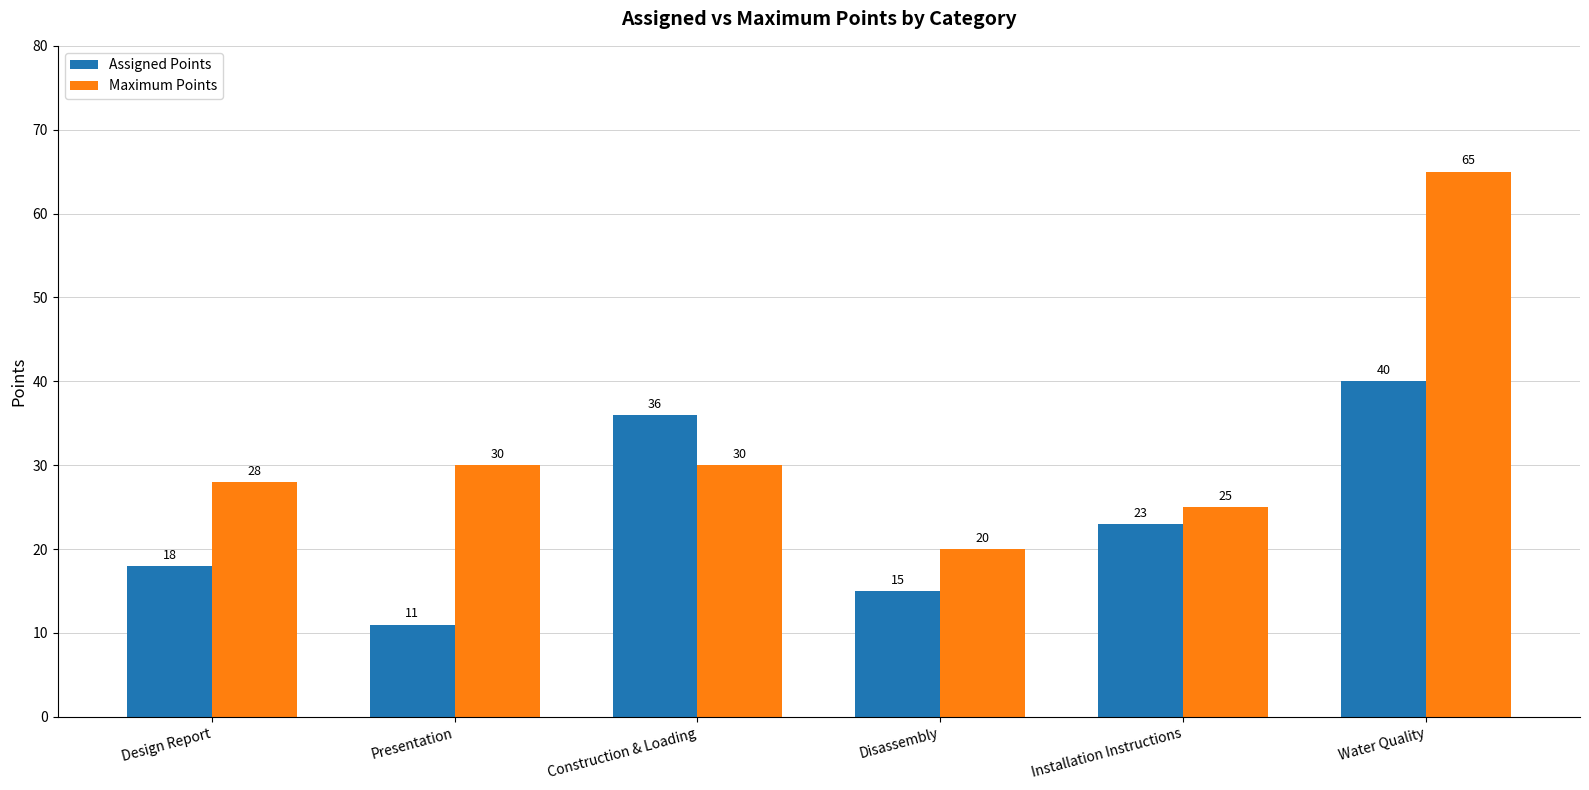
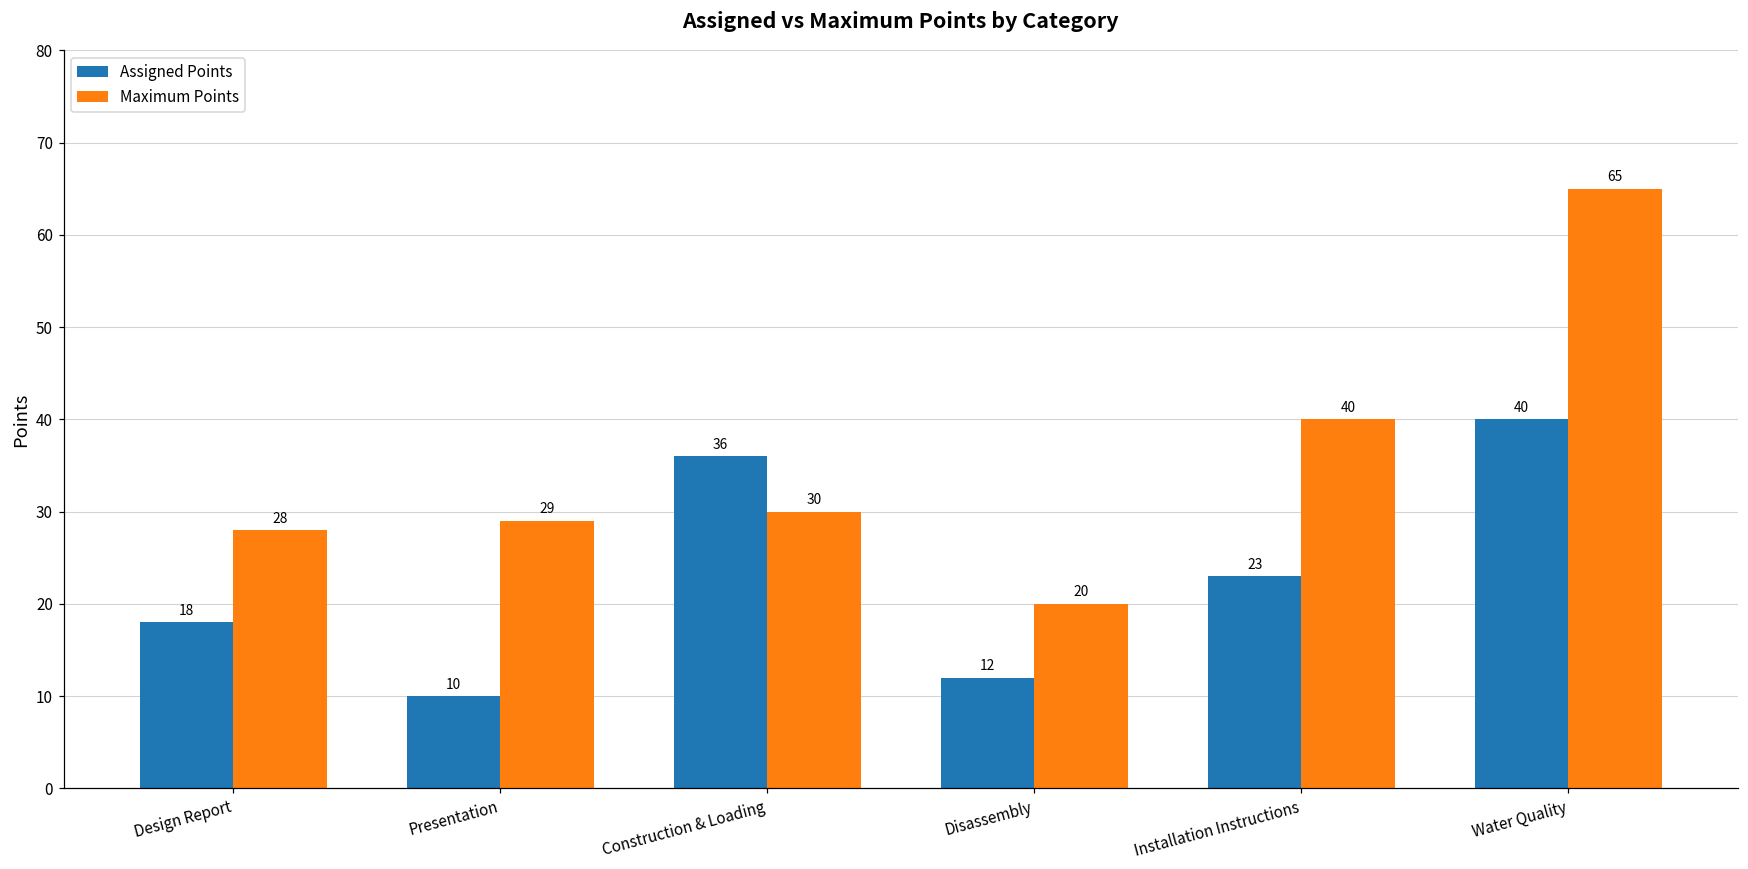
  {
    "Assigned Points": {
      "Design Report": 18,
-     "Presentation": 11,
+     "Presentation": 10,
      "Construction & Loading": 36,
-     "Disassembly": 15,
+     "Disassembly": 12,
      "Installation Instructions": 23,
      "Water Quality": 40
    },
    "Maximum Points": {
      "Design Report": 28,
-     "Presentation": 30,
+     "Presentation": 29,
      "Construction & Loading": 30,
      "Disassembly": 20,
-     "Installation Instructions": 25,
+     "Installation Instructions": 40,
      "Water Quality": 65
    }
  }
